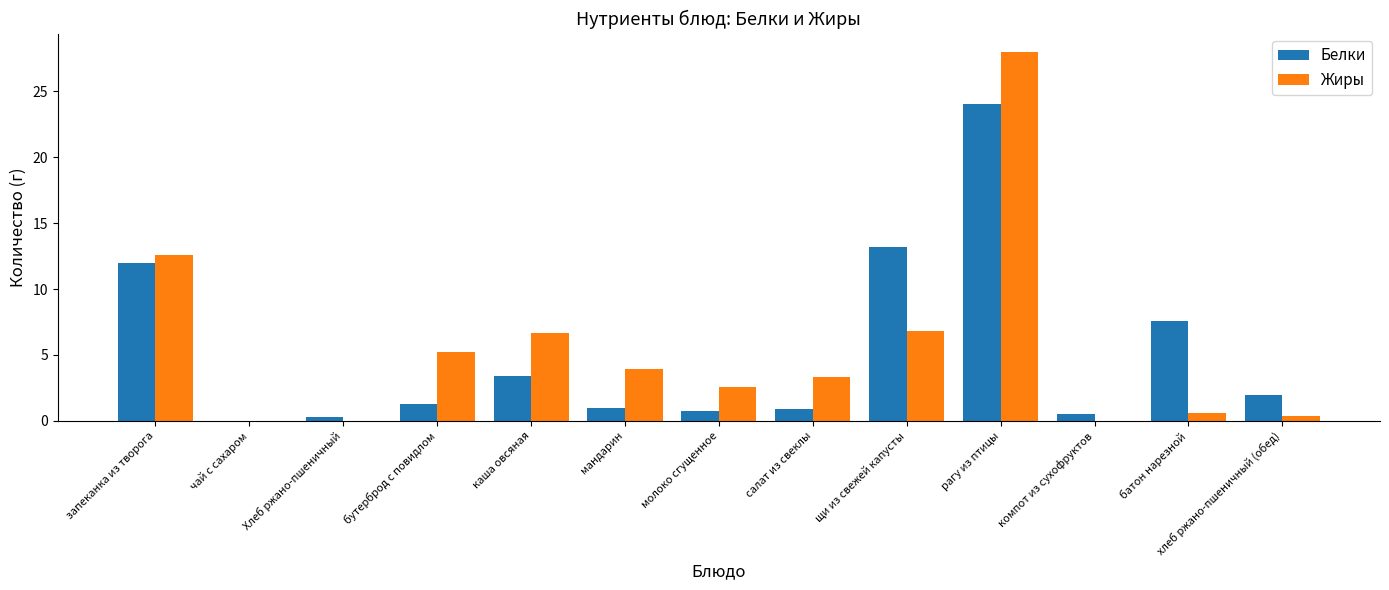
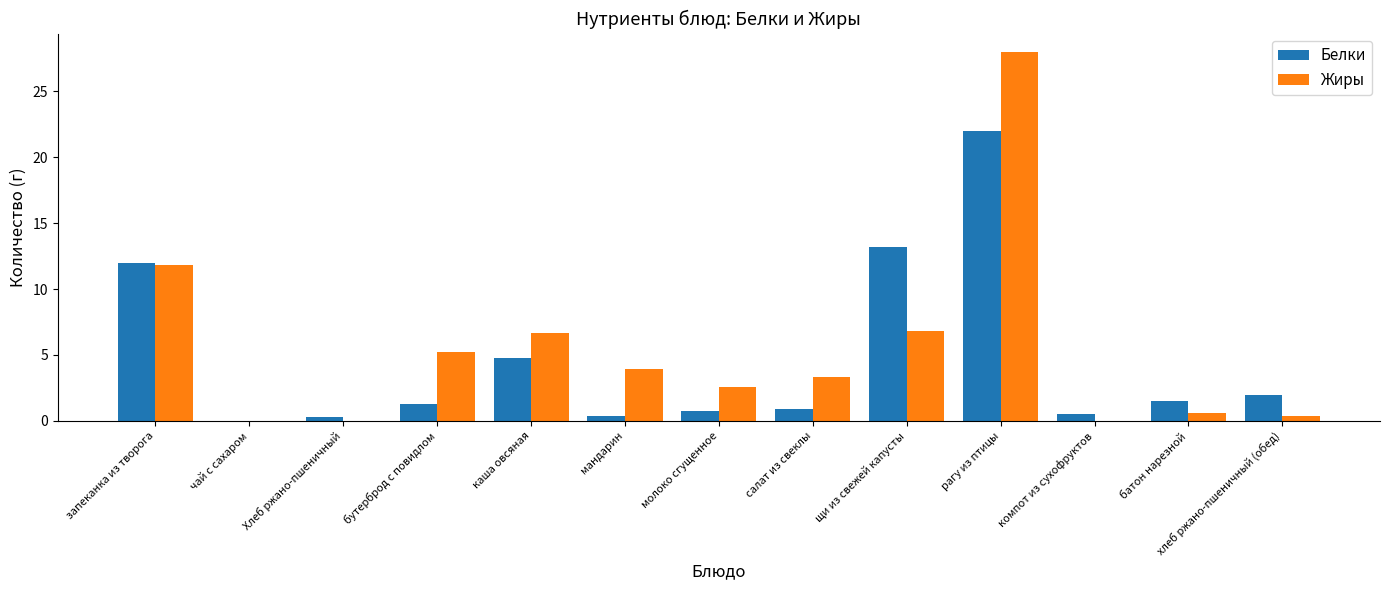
  {
    "Белки": {
      "запеканка из творога": 12.0,
      "чай с сахаром": 0.0,
      "Хлеб ржано-пшеничный": 0.3,
      "бутерброд с повидлом": 1.3,
-     "каша овсяная": 3.4,
-     "мандарин": 1.0,
+     "каша овсяная": 4.8,
+     "мандарин": 0.3,
      "молоко сгущенное": 0.7,
      "салат из свеклы": 0.9,
      "щи из свежей капусты": 13.2,
-     "рагу из птицы": 24.1,
+     "рагу из птицы": 22.0,
      "компот из сухофруктов": 0.5,
-     "батон нарезной": 7.6,
+     "батон нарезной": 1.5,
      "хлеб ржано-пшеничный (обед)": 2.0
    },
    "Жиры": {
-     "запеканка из творога": 12.6,
+     "запеканка из творога": 11.8,
      "чай с сахаром": 0.0,
      "Хлеб ржано-пшеничный": 0.0,
      "бутерброд с повидлом": 5.2,
      "каша овсяная": 6.7,
      "мандарин": 4.0,
      "молоко сгущенное": 2.6,
      "салат из свеклы": 3.3,
      "щи из свежей капусты": 6.8,
      "рагу из птицы": 28.0,
      "компот из сухофруктов": 0.0,
      "батон нарезной": 0.6,
      "хлеб ржано-пшеничный (обед)": 0.4
    }
  }
